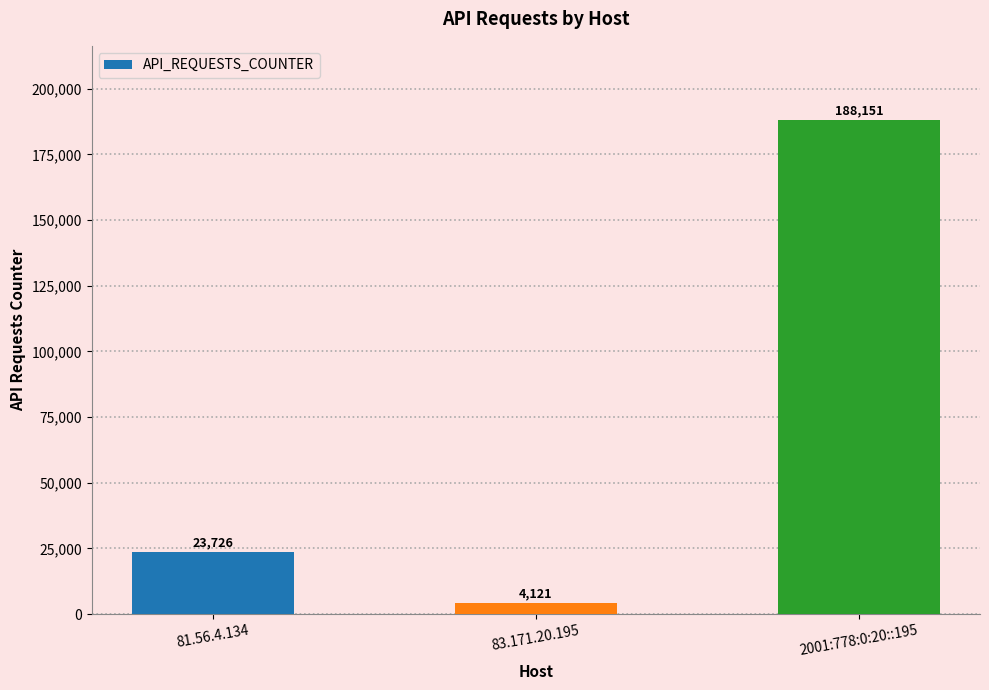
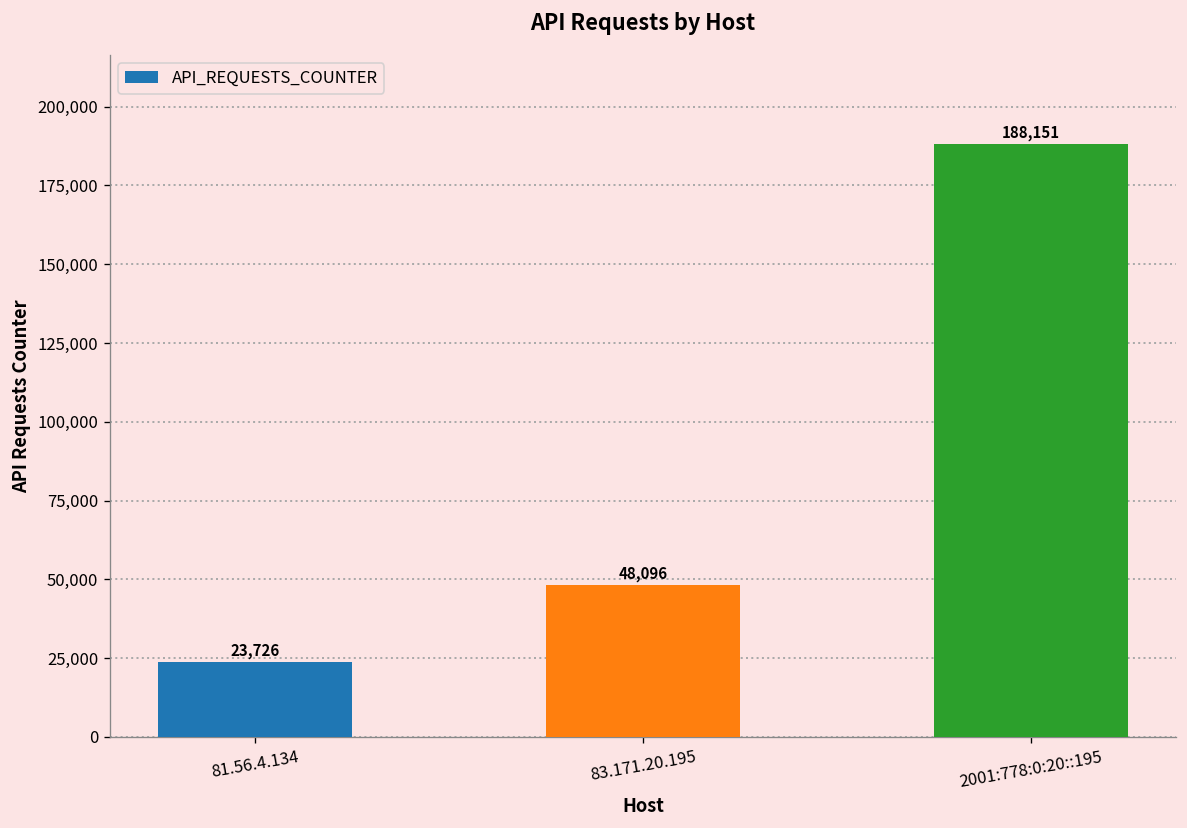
  {
    "81.56.4.134": "23,726",
-   "83.171.20.195": "4,121",
+   "83.171.20.195": "48,096",
    "2001:778:0:20::195": "188,151"
  }
